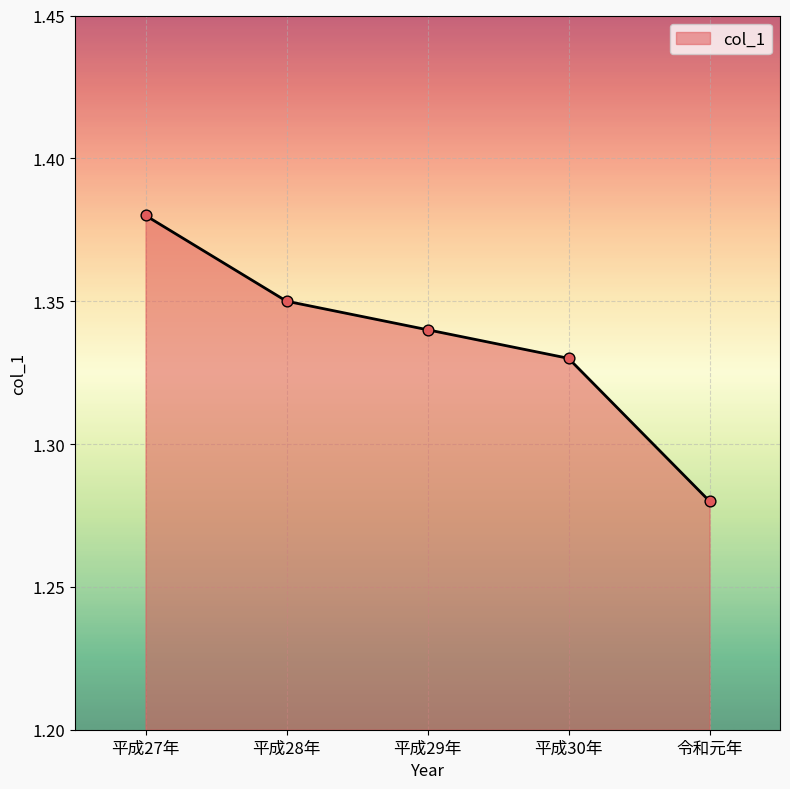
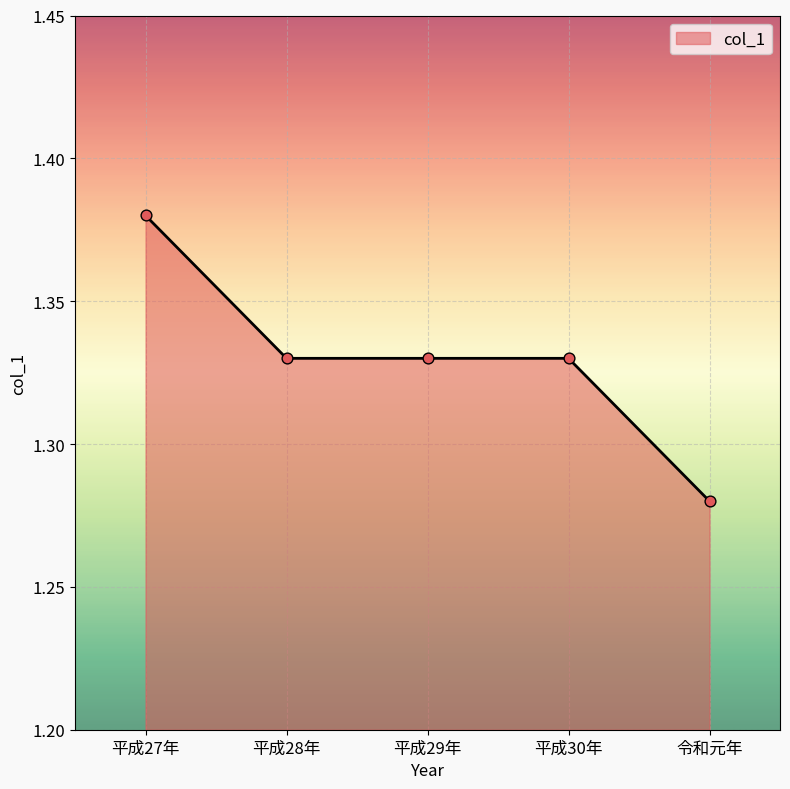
  {
    "平成27年": 1.38,
-   "平成28年": 1.35,
-   "平成29年": 1.34,
+   "平成28年": 1.33,
+   "平成29年": 1.33,
    "平成30年": 1.33,
    "令和元年": 1.28
  }
